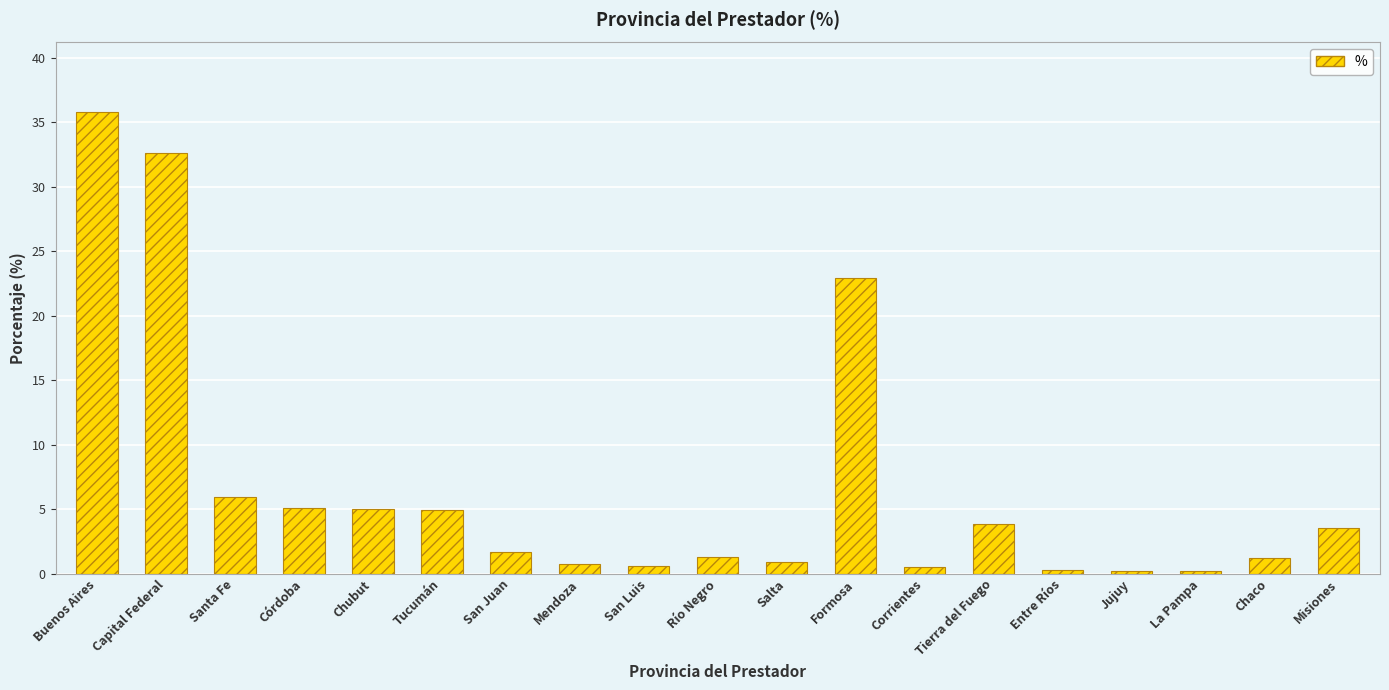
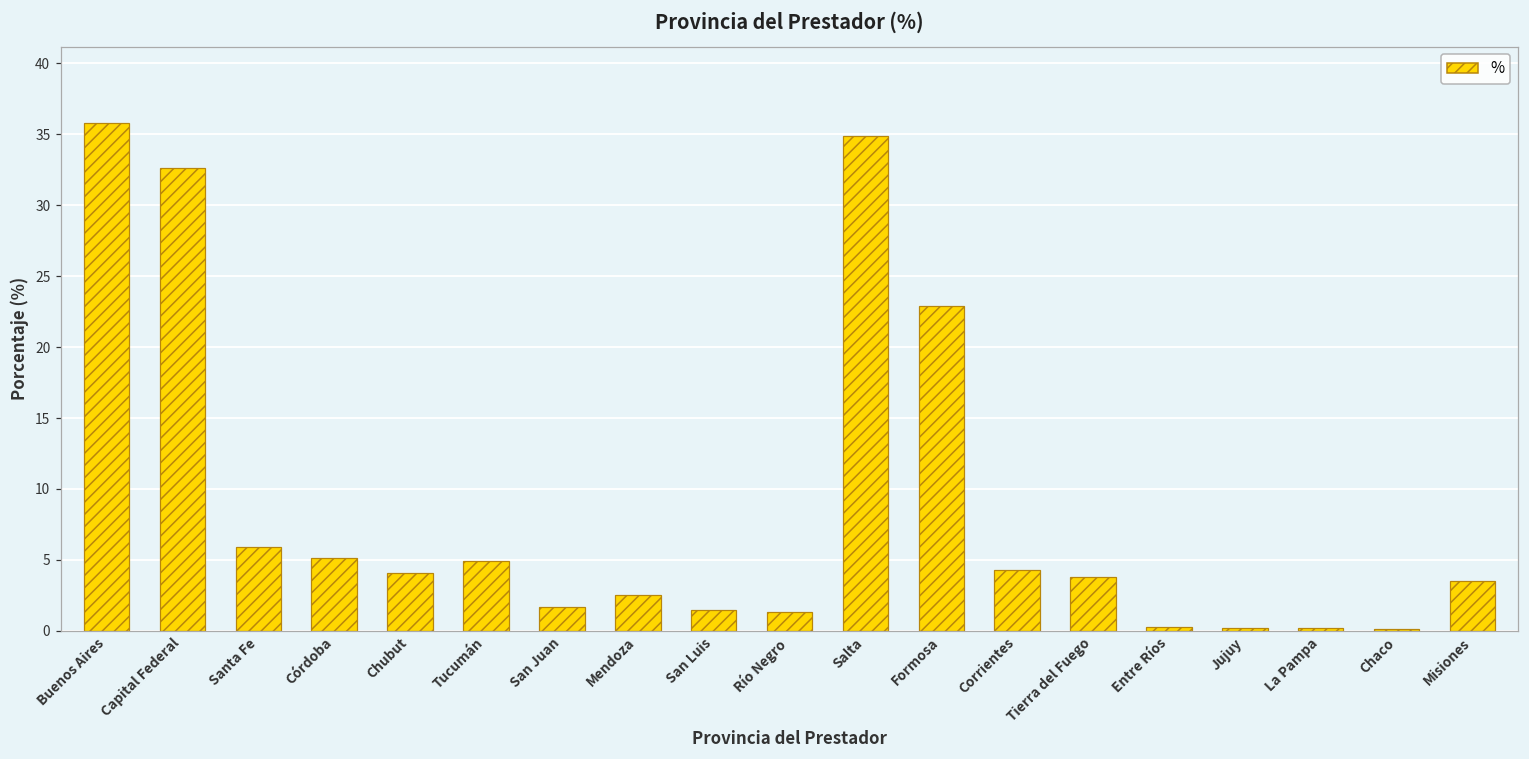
  {
    "Buenos Aires": 35.8,
    "Capital Federal": 32.6,
    "Santa Fe": 5.9,
    "Córdoba": 5.1,
-   "Chubut": 5.0,
+   "Chubut": 4.1,
    "Tucumán": 4.9,
    "San Juan": 1.7,
-   "Mendoza": 0.7,
-   "San Luis": 0.6,
+   "Mendoza": 2.5,
+   "San Luis": 1.5,
    "Río Negro": 1.3,
-   "Salta": 0.9,
+   "Salta": 34.9,
    "Formosa": 22.9,
-   "Corrientes": 0.5,
+   "Corrientes": 4.3,
    "Tierra del Fuego": 3.8,
    "Entre Ríos": 0.3,
    "Jujuy": 0.2,
    "La Pampa": 0.2,
-   "Chaco": 1.2,
+   "Chaco": 0.1,
    "Misiones": 3.5
  }
